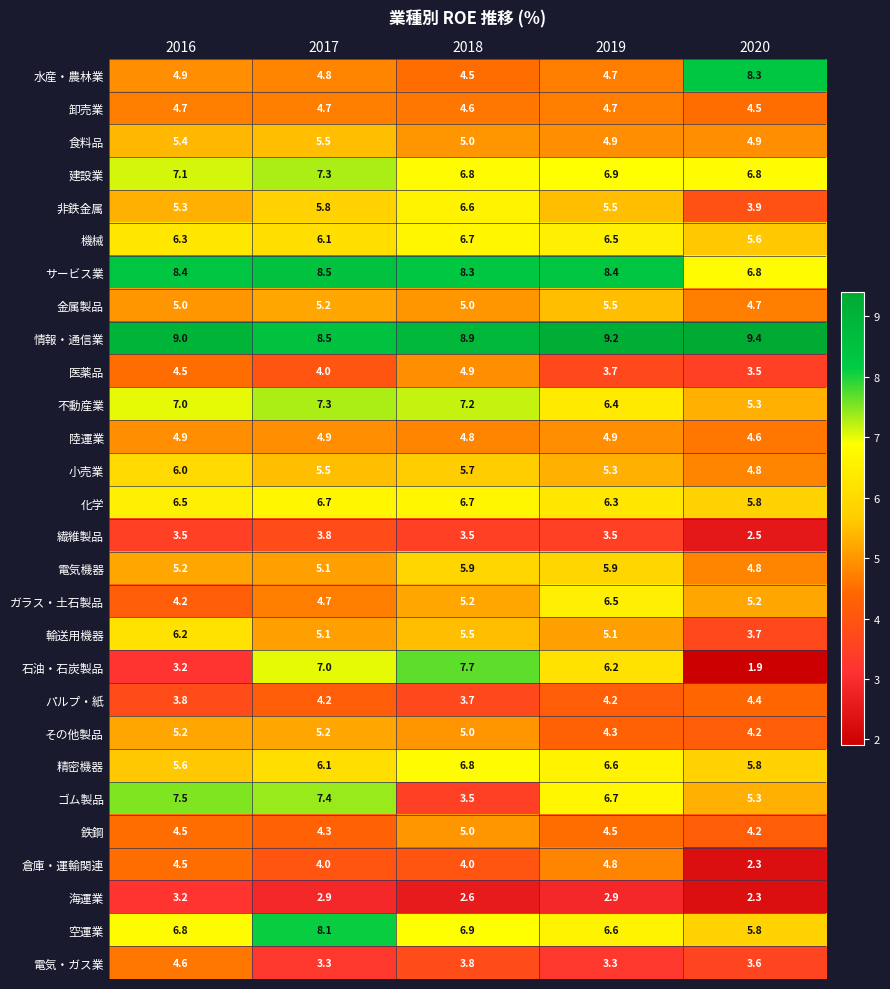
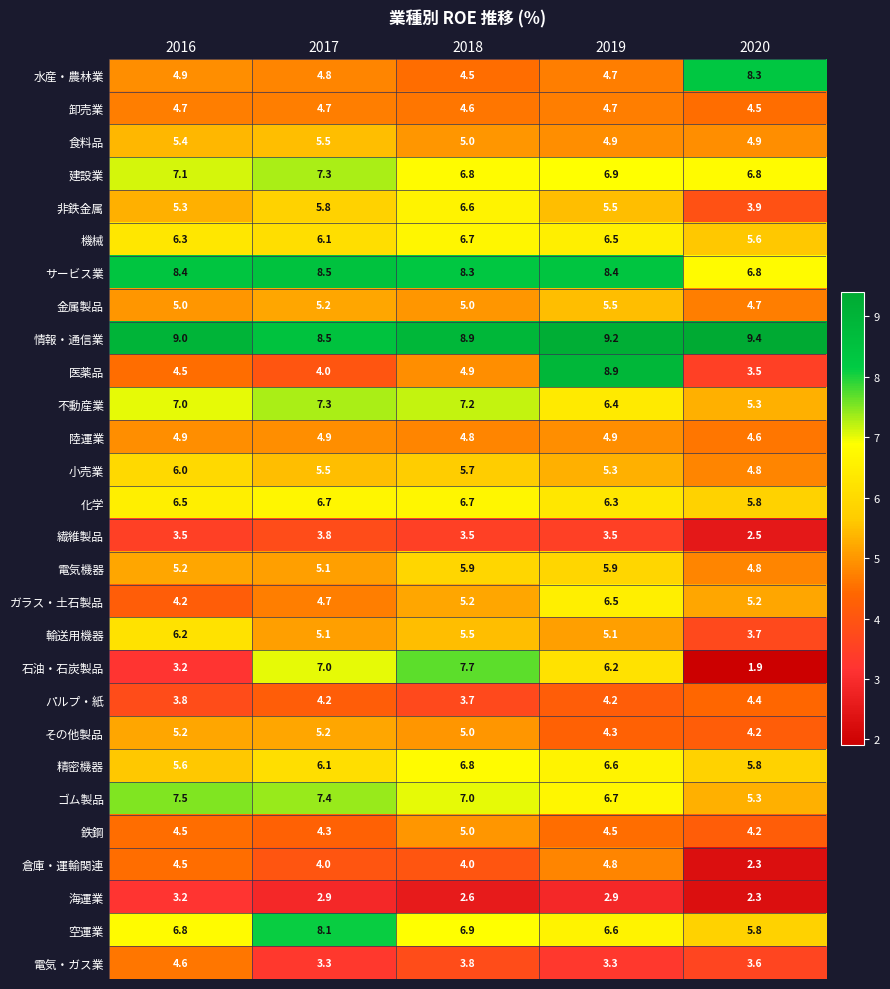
  {
    "水産・農林業": {
      "2016": 4.9,
      "2017": 4.8,
      "2018": 4.5,
      "2019": 4.7,
      "2020": 8.3
    },
    "卸売業": {
      "2016": 4.7,
      "2017": 4.7,
      "2018": 4.6,
      "2019": 4.7,
      "2020": 4.5
    },
    "食料品": {
      "2016": 5.4,
      "2017": 5.5,
      "2018": 5.0,
      "2019": 4.9,
      "2020": 4.9
    },
    "建設業": {
      "2016": 7.1,
      "2017": 7.3,
      "2018": 6.8,
      "2019": 6.9,
      "2020": 6.8
    },
    "非鉄金属": {
      "2016": 5.3,
      "2017": 5.8,
      "2018": 6.6,
      "2019": 5.5,
      "2020": 3.9
    },
    "機械": {
      "2016": 6.3,
      "2017": 6.1,
      "2018": 6.7,
      "2019": 6.5,
      "2020": 5.6
    },
    "サービス業": {
      "2016": 8.4,
      "2017": 8.5,
      "2018": 8.3,
      "2019": 8.4,
      "2020": 6.8
    },
    "金属製品": {
      "2016": 5.0,
      "2017": 5.2,
      "2018": 5.0,
      "2019": 5.5,
      "2020": 4.7
    },
    "情報・通信業": {
      "2016": 9.0,
      "2017": 8.5,
      "2018": 8.9,
      "2019": 9.2,
      "2020": 9.4
    },
    "医薬品": {
      "2016": 4.5,
      "2017": 4.0,
      "2018": 4.9,
-     "2019": 3.7,
+     "2019": 8.9,
      "2020": 3.5
    },
    "不動産業": {
      "2016": 7.0,
      "2017": 7.3,
      "2018": 7.2,
      "2019": 6.4,
      "2020": 5.3
    },
    "陸運業": {
      "2016": 4.9,
      "2017": 4.9,
      "2018": 4.8,
      "2019": 4.9,
      "2020": 4.6
    },
    "小売業": {
      "2016": 6.0,
      "2017": 5.5,
      "2018": 5.7,
      "2019": 5.3,
      "2020": 4.8
    },
    "化学": {
      "2016": 6.5,
      "2017": 6.7,
      "2018": 6.7,
      "2019": 6.3,
      "2020": 5.8
    },
    "繊維製品": {
      "2016": 3.5,
      "2017": 3.8,
      "2018": 3.5,
      "2019": 3.5,
      "2020": 2.5
    },
    "電気機器": {
      "2016": 5.2,
      "2017": 5.1,
      "2018": 5.9,
      "2019": 5.9,
      "2020": 4.8
    },
    "ガラス・土石製品": {
      "2016": 4.2,
      "2017": 4.7,
      "2018": 5.2,
      "2019": 6.5,
      "2020": 5.2
    },
    "輸送用機器": {
      "2016": 6.2,
      "2017": 5.1,
      "2018": 5.5,
      "2019": 5.1,
      "2020": 3.7
    },
    "石油・石炭製品": {
      "2016": 3.2,
      "2017": 7.0,
      "2018": 7.7,
      "2019": 6.2,
      "2020": 1.9
    },
    "パルプ・紙": {
      "2016": 3.8,
      "2017": 4.2,
      "2018": 3.7,
      "2019": 4.2,
      "2020": 4.4
    },
    "その他製品": {
      "2016": 5.2,
      "2017": 5.2,
      "2018": 5.0,
      "2019": 4.3,
      "2020": 4.2
    },
    "精密機器": {
      "2016": 5.6,
      "2017": 6.1,
      "2018": 6.8,
      "2019": 6.6,
      "2020": 5.8
    },
    "ゴム製品": {
      "2016": 7.5,
      "2017": 7.4,
-     "2018": 3.5,
+     "2018": 7.0,
      "2019": 6.7,
      "2020": 5.3
    },
    "鉄鋼": {
      "2016": 4.5,
      "2017": 4.3,
      "2018": 5.0,
      "2019": 4.5,
      "2020": 4.2
    },
    "倉庫・運輸関連": {
      "2016": 4.5,
      "2017": 4.0,
      "2018": 4.0,
      "2019": 4.8,
      "2020": 2.3
    },
    "海運業": {
      "2016": 3.2,
      "2017": 2.9,
      "2018": 2.6,
      "2019": 2.9,
      "2020": 2.3
    },
    "空運業": {
      "2016": 6.8,
      "2017": 8.1,
      "2018": 6.9,
      "2019": 6.6,
      "2020": 5.8
    },
    "電気・ガス業": {
      "2016": 4.6,
      "2017": 3.3,
      "2018": 3.8,
      "2019": 3.3,
      "2020": 3.6
    }
  }
